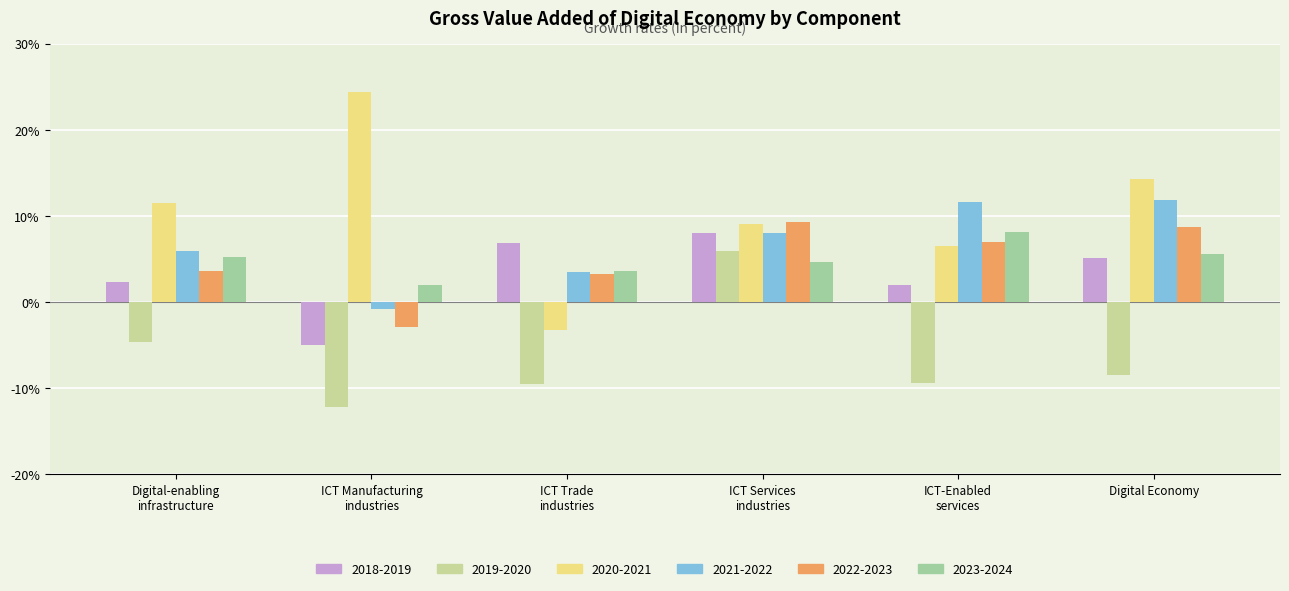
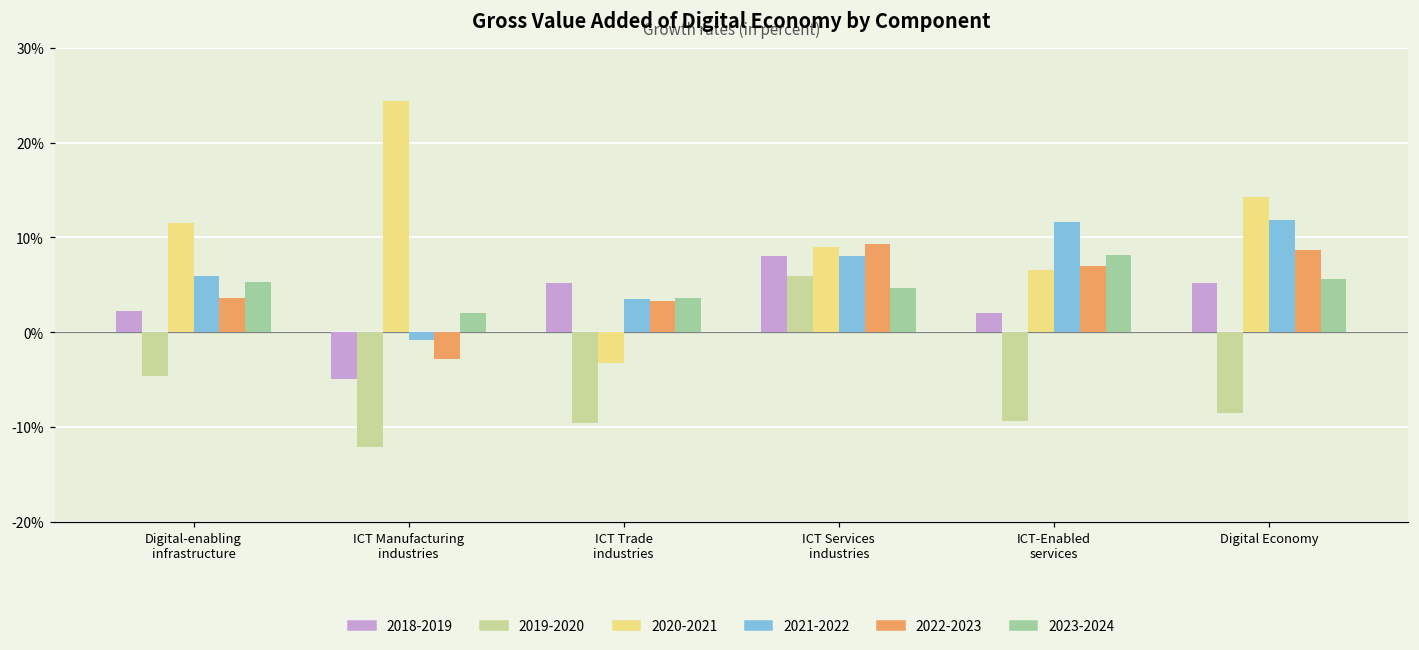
  {
    "2018-2019": {
      "Digital-enabling infrastructure": "2%",
      "ICT Manufacturing industries": "-5%",
-     "ICT Trade industries": "7%",
+     "ICT Trade industries": "5%",
      "ICT Services industries": "8%",
      "ICT-Enabled services": "2%",
      "Digital Economy": "5%"
    },
    "2021-2022": {
      "Digital-enabling infrastructure": "6%",
      "ICT Manufacturing industries": "-1%",
      "ICT Trade industries": "4%",
      "ICT Services industries": "8%",
      "ICT-Enabled services": "12%",
      "Digital Economy": "12%"
    },
    "2022-2023": {
      "Digital-enabling infrastructure": "4%",
      "ICT Manufacturing industries": "-3%",
      "ICT Trade industries": "3%",
      "ICT Services industries": "9%",
      "ICT-Enabled services": "7%",
      "Digital Economy": "9%"
    }
  }
